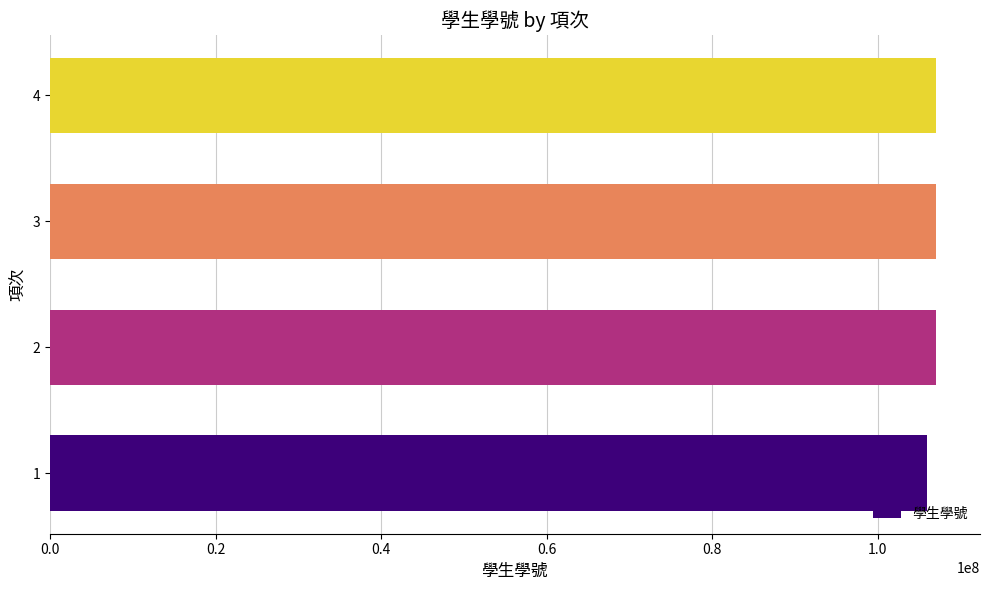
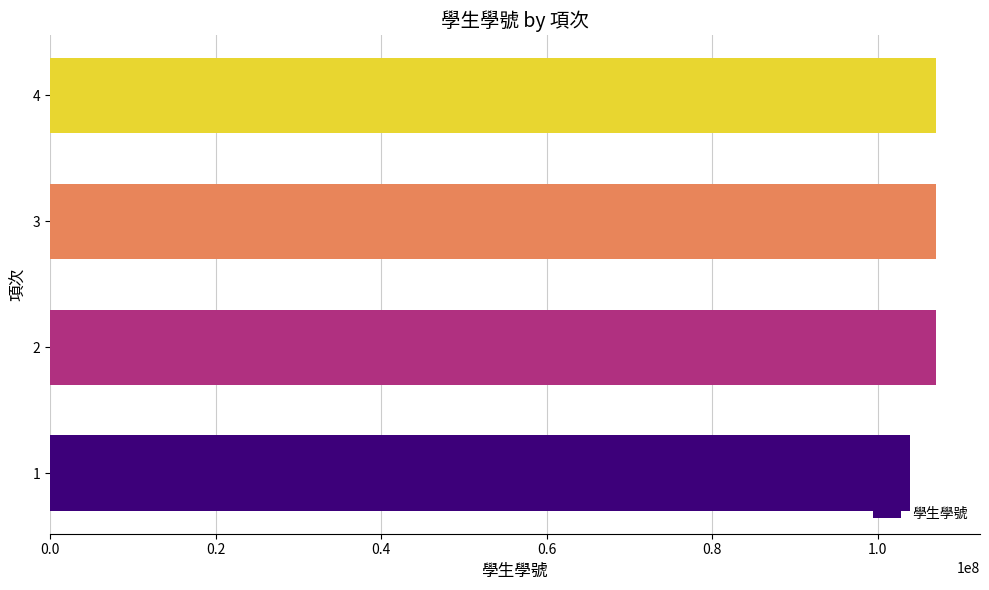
  {
    "4": 107000000,
    "3": 107000000,
    "2": 107000000,
-   "1": 106000000
+   "1": 104000000
  }
